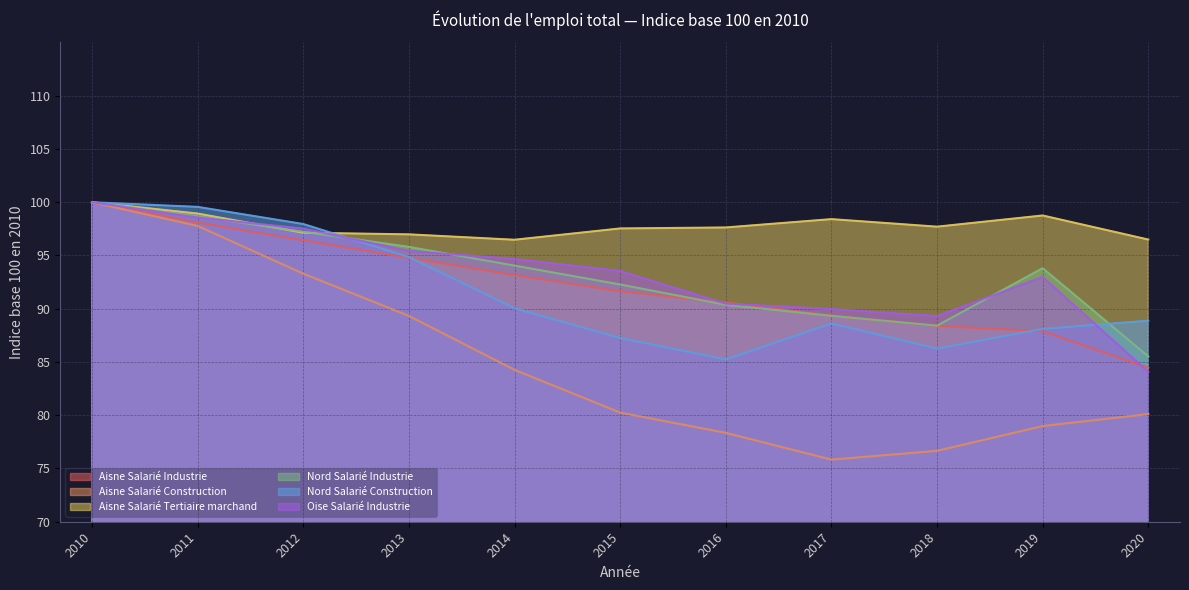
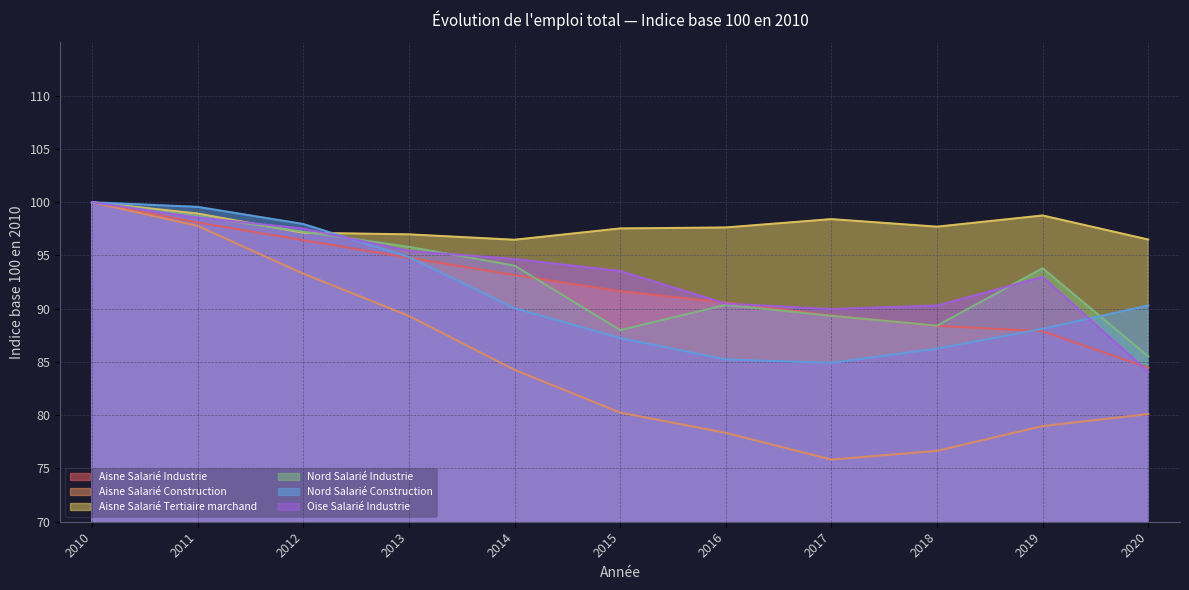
  {
    "Nord Salarié Industrie": {
      "2013": 95.8,
      "2014": 94.0,
-     "2015": 92.3,
+     "2015": 88.0,
      "2019": 93.8,
      "2020": 85.5
    },
    "Nord Salarié Construction": {
      "2011": 99.6,
      "2012": 98.0,
      "2014": 90.0,
      "2015": 87.2,
      "2016": 85.2,
-     "2017": 88.6,
+     "2017": 84.9,
      "2018": 86.3,
-     "2020": 88.9
+     "2020": 90.3
    },
    "Oise Salarié Industrie": {
      "2012": 97.5,
      "2013": 95.4,
      "2014": 94.7,
      "2015": 93.5,
      "2017": 90.0,
-     "2018": 89.3,
+     "2018": 90.3,
      "2019": 93.0,
      "2020": 84.1
    }
  }
